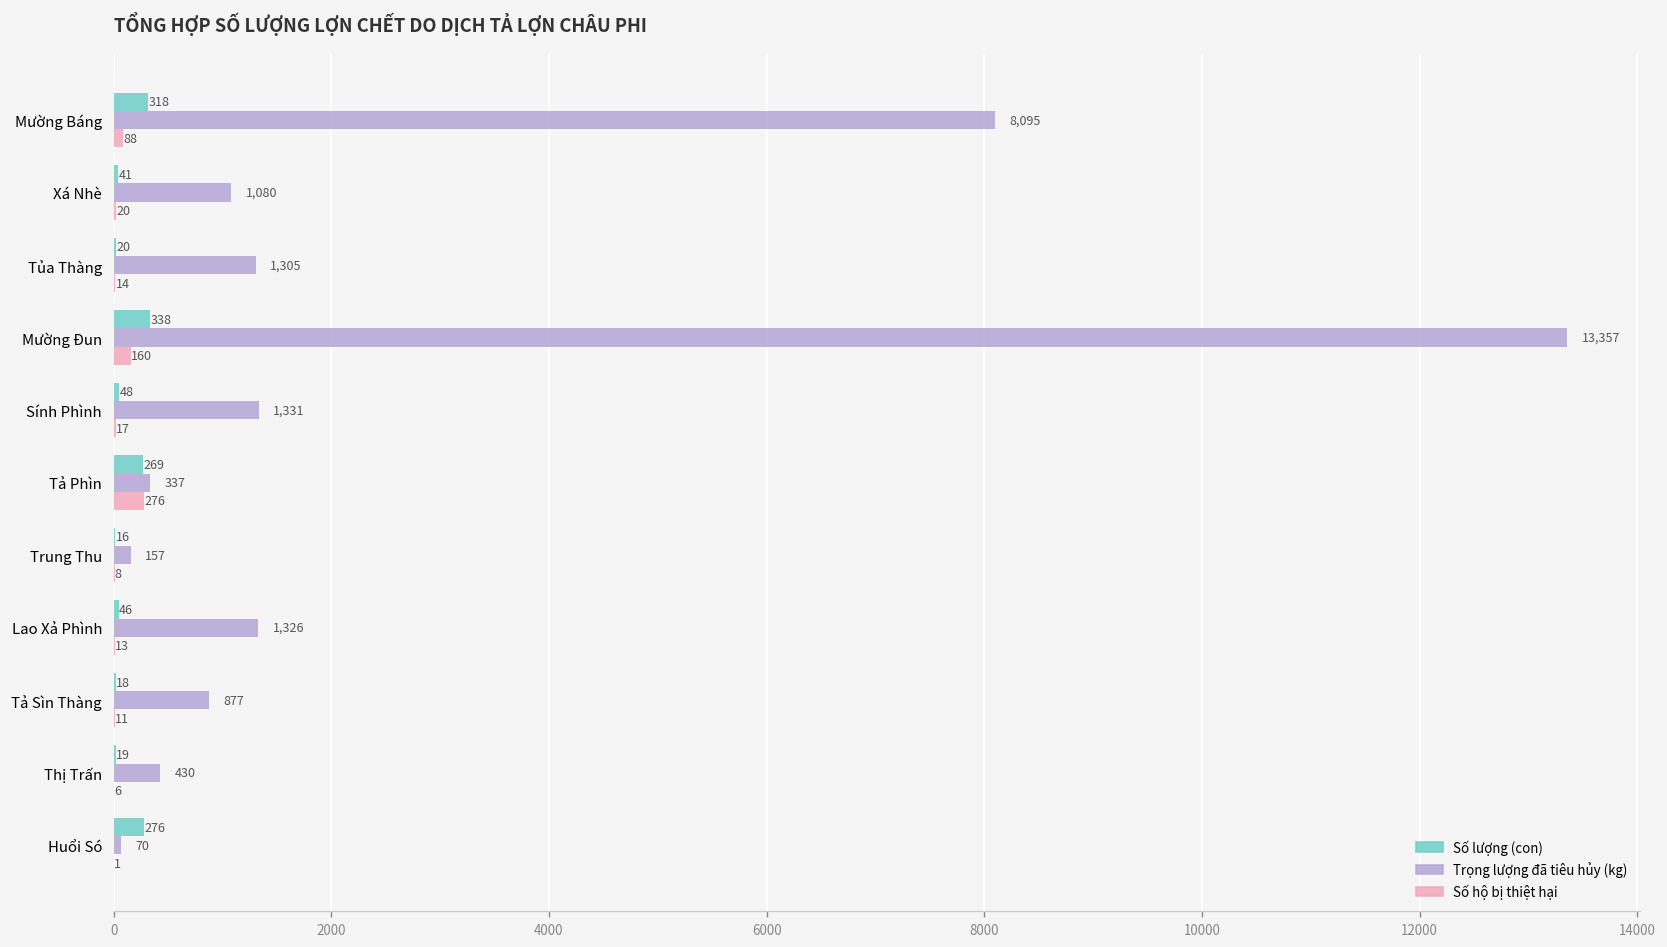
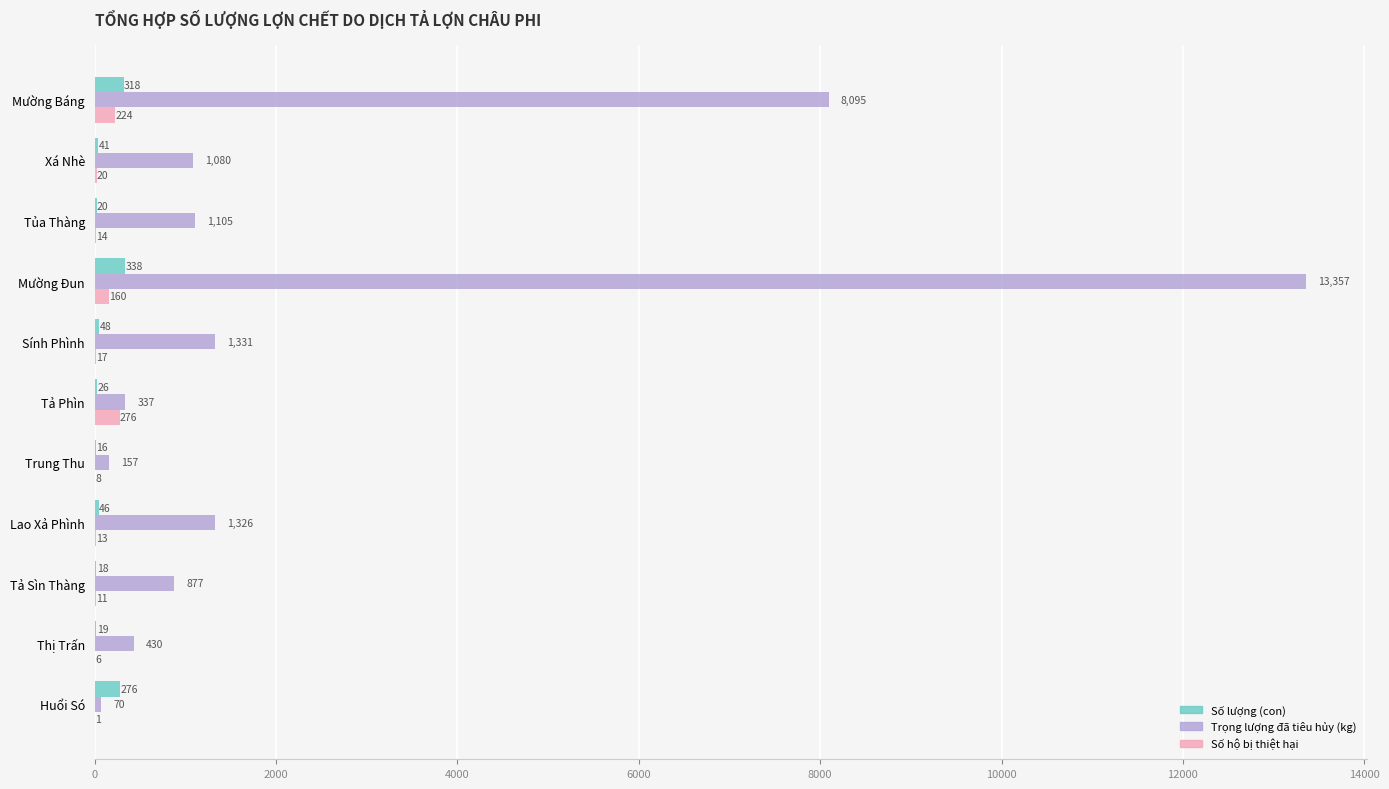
  {
    "Số lượng (con)": {
      "Mường Báng": "318",
      "Xá Nhè": "41",
      "Tủa Thàng": "20",
      "Mường Đun": "338",
      "Sính Phình": "48",
-     "Tả Phìn": "269",
+     "Tả Phìn": "26",
      "Trung Thu": "16",
      "Lao Xả Phình": "46",
      "Tả Sìn Thàng": "18",
      "Thị Trấn": "19",
      "Huổi Só": "276"
    },
    "Trọng lượng đã tiêu hủy (kg)": {
      "Mường Báng": "8,095",
      "Xá Nhè": "1,080",
-     "Tủa Thàng": "1,305",
+     "Tủa Thàng": "1,105",
      "Mường Đun": "13,357",
      "Sính Phình": "1,331",
      "Tả Phìn": "337",
      "Trung Thu": "157",
      "Lao Xả Phình": "1,326",
      "Tả Sìn Thàng": "877",
      "Thị Trấn": "430",
      "Huổi Só": "70"
    },
    "Số hộ bị thiệt hại": {
-     "Mường Báng": "88",
+     "Mường Báng": "224",
      "Xá Nhè": "20",
      "Tủa Thàng": "14",
      "Mường Đun": "160",
      "Sính Phình": "17",
      "Tả Phìn": "276",
      "Trung Thu": "8",
      "Lao Xả Phình": "13",
      "Tả Sìn Thàng": "11",
      "Thị Trấn": "6",
      "Huổi Só": "1"
    }
  }
